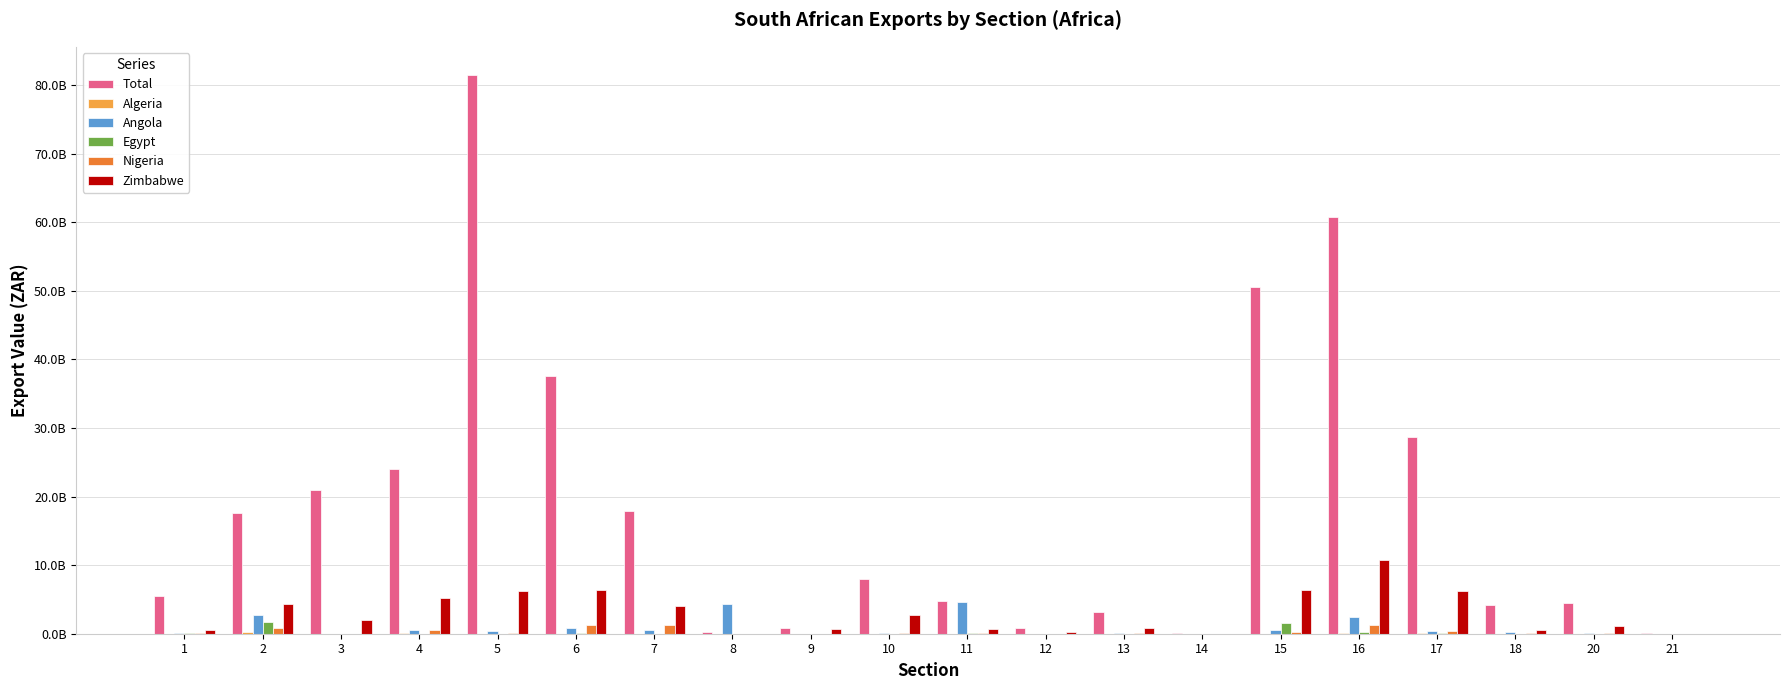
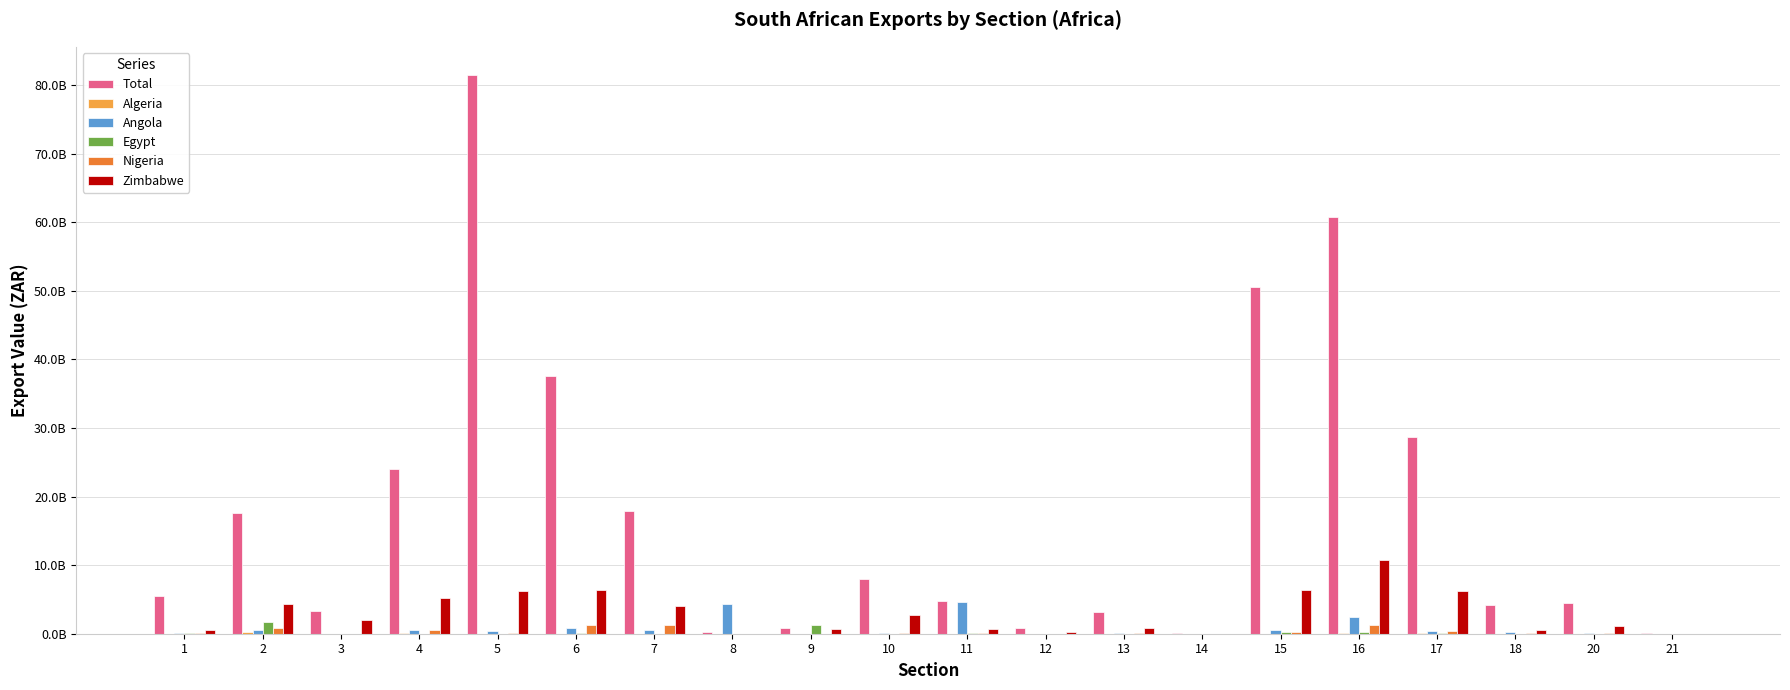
  {
    "Total": {
      "1": 5000000000,
      "2": 18000000000,
-     "3": 21000000000,
+     "3": 3000000000,
      "4": 24000000000,
      "5": 82000000000,
      "6": 38000000000,
      "7": 18000000000,
      "9": 1000000000,
      "10": 8000000000,
      "11": 5000000000,
      "12": 1000000000,
      "13": 3000000000,
      "15": 51000000000,
      "16": 61000000000,
      "17": 29000000000,
      "18": 4000000000,
      "20": 4000000000
    },
    "Angola": {
-     "2": 3000000000,
+     "2": 0,
      "4": 1000000000,
      "6": 1000000000,
      "7": 0,
      "8": 4000000000,
      "11": 5000000000,
      "15": 1000000000,
      "16": 2000000000,
      "17": 0
    },
    "Egypt": {
      "2": 2000000000,
-     "9": 0,
-     "15": 2000000000
+     "9": 1000000000,
+     "15": 0
    },
    "Zimbabwe": {
      "1": 1000000000,
      "2": 4000000000,
      "3": 2000000000,
      "4": 5000000000,
      "5": 6000000000,
      "6": 6000000000,
      "7": 4000000000,
      "9": 1000000000,
      "10": 3000000000,
      "11": 1000000000,
      "13": 1000000000,
      "15": 6000000000,
      "16": 11000000000,
      "17": 6000000000,
      "18": 1000000000,
      "20": 1000000000
    }
  }
